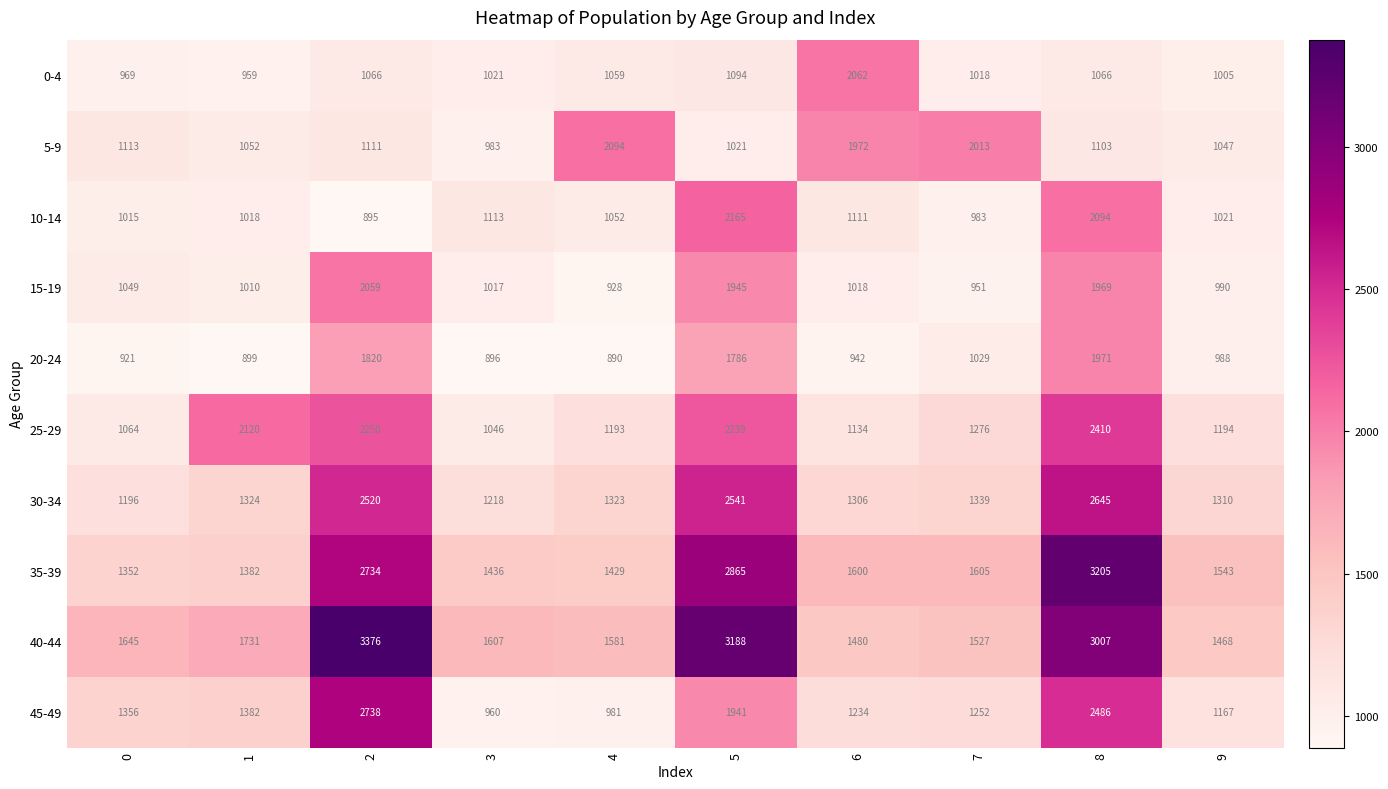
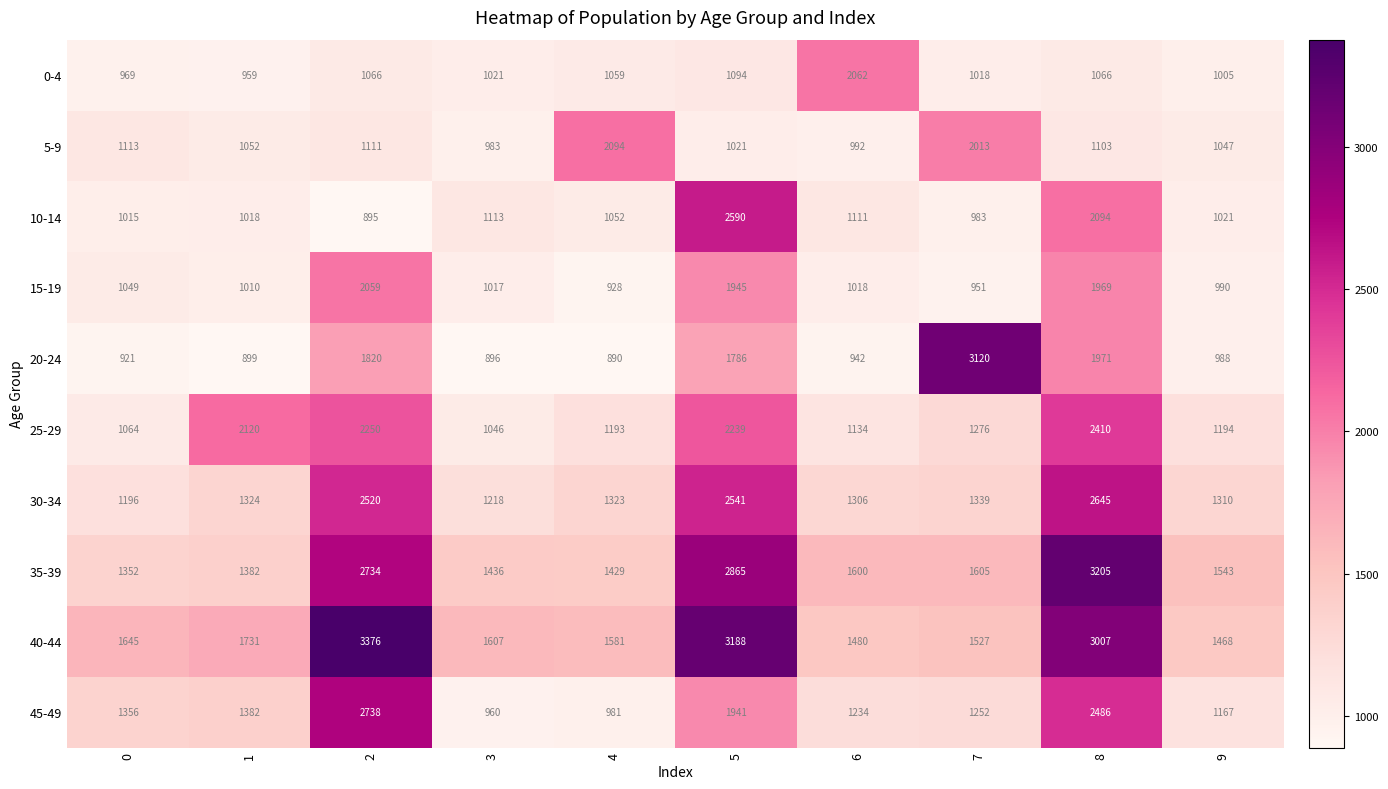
  {
    "0-4": {
      "0": 969,
      "1": 959,
      "2": 1066,
      "3": 1021,
      "4": 1059,
      "5": 1094,
      "6": 2062,
      "7": 1018,
      "8": 1066,
      "9": 1005
    },
    "5-9": {
      "0": 1113,
      "1": 1052,
      "2": 1111,
      "3": 983,
      "4": 2094,
      "5": 1021,
-     "6": 1972,
+     "6": 992,
      "7": 2013,
      "8": 1103,
      "9": 1047
    },
    "10-14": {
      "0": 1015,
      "1": 1018,
      "2": 895,
      "3": 1113,
      "4": 1052,
-     "5": 2165,
+     "5": 2590,
      "6": 1111,
      "7": 983,
      "8": 2094,
      "9": 1021
    },
    "15-19": {
      "0": 1049,
      "1": 1010,
      "2": 2059,
      "3": 1017,
      "4": 928,
      "5": 1945,
      "6": 1018,
      "7": 951,
      "8": 1969,
      "9": 990
    },
    "20-24": {
      "0": 921,
      "1": 899,
      "2": 1820,
      "3": 896,
      "4": 890,
      "5": 1786,
      "6": 942,
-     "7": 1029,
+     "7": 3120,
      "8": 1971,
      "9": 988
    },
    "25-29": {
      "0": 1064,
      "1": 2120,
      "2": 2250,
      "3": 1046,
      "4": 1193,
      "5": 2239,
      "6": 1134,
      "7": 1276,
      "8": 2410,
      "9": 1194
    },
    "30-34": {
      "0": 1196,
      "1": 1324,
      "2": 2520,
      "3": 1218,
      "4": 1323,
      "5": 2541,
      "6": 1306,
      "7": 1339,
      "8": 2645,
      "9": 1310
    },
    "35-39": {
      "0": 1352,
      "1": 1382,
      "2": 2734,
      "3": 1436,
      "4": 1429,
      "5": 2865,
      "6": 1600,
      "7": 1605,
      "8": 3205,
      "9": 1543
    },
    "40-44": {
      "0": 1645,
      "1": 1731,
      "2": 3376,
      "3": 1607,
      "4": 1581,
      "5": 3188,
      "6": 1480,
      "7": 1527,
      "8": 3007,
      "9": 1468
    },
    "45-49": {
      "0": 1356,
      "1": 1382,
      "2": 2738,
      "3": 960,
      "4": 981,
      "5": 1941,
      "6": 1234,
      "7": 1252,
      "8": 2486,
      "9": 1167
    }
  }
